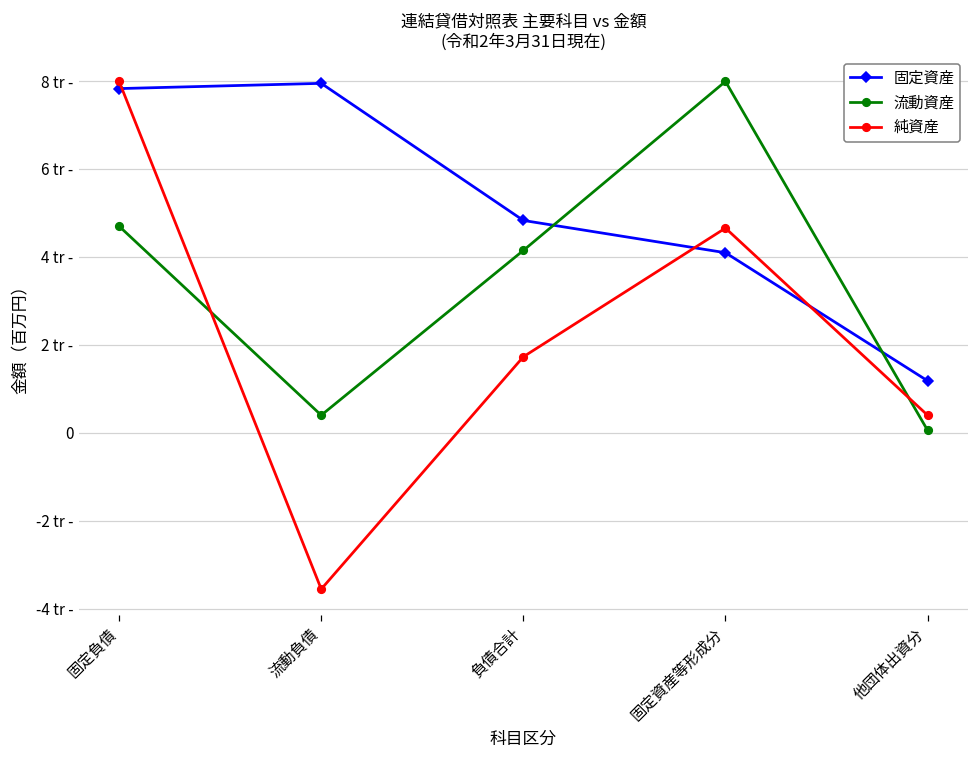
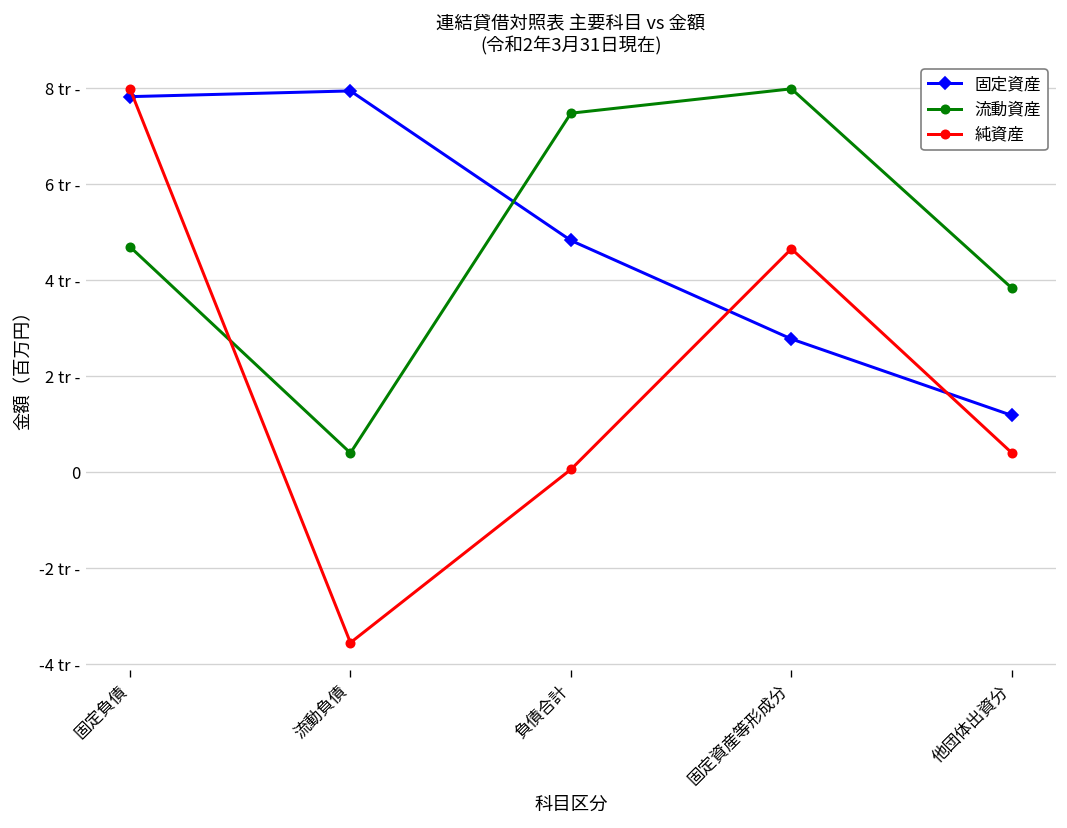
  {
    "固定資産": {
      "固定負債": "7.8 tr -",
      "流動負債": "7.9 tr -",
      "負債合計": "4.8 tr -",
-     "固定資産等形成分": "4.1 tr -",
+     "固定資産等形成分": "2.8 tr -",
      "他団体出資分": "1.2 tr -"
    },
    "流動資産": {
      "固定負債": "4.7 tr -",
      "流動負債": "0.4 tr -",
-     "負債合計": "4.1 tr -",
+     "負債合計": "7.5 tr -",
      "固定資産等形成分": "8.0 tr -",
-     "他団体出資分": "0.1 tr -"
+     "他団体出資分": "3.8 tr -"
    },
    "純資産": {
      "固定負債": "8.0 tr -",
      "流動負債": "-3.6 tr -",
-     "負債合計": "1.7 tr -",
+     "負債合計": "0.1 tr -",
      "固定資産等形成分": "4.7 tr -",
      "他団体出資分": "0.4 tr -"
    }
  }
